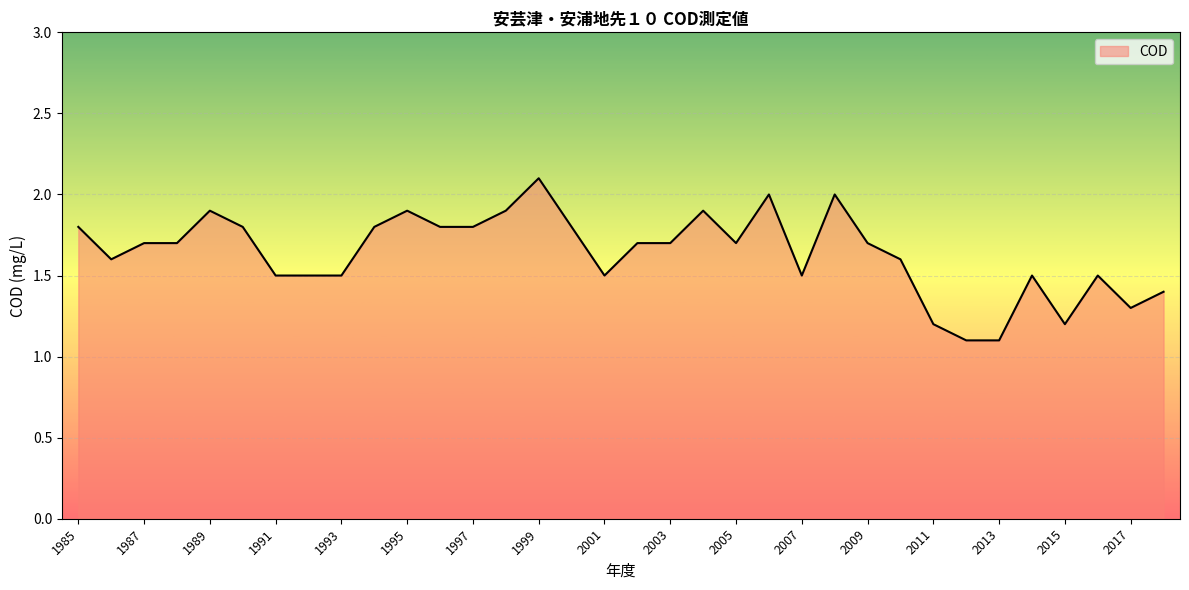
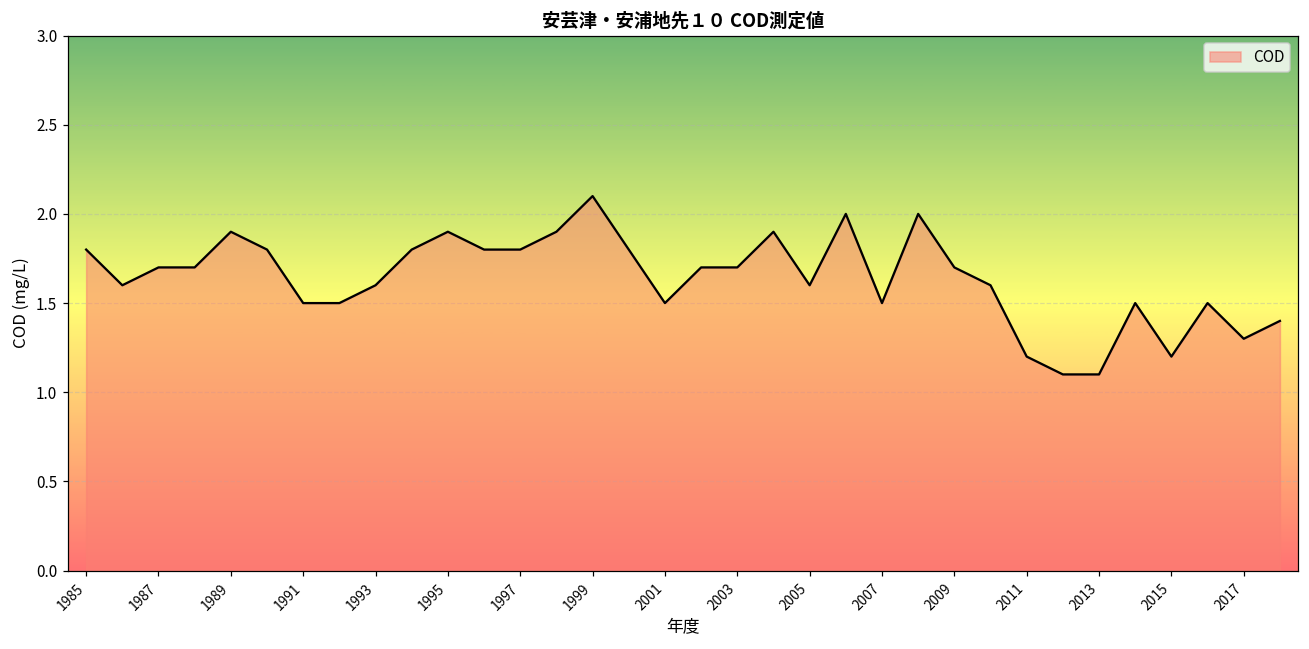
  {
    "1985": 1.8,
    "1987": 1.7,
    "1989": 1.9,
    "1991": 1.5,
-   "1993": 1.5,
+   "1993": 1.6,
    "1995": 1.9,
    "1997": 1.8,
    "1999": 2.1,
    "2001": 1.5,
    "2003": 1.7,
-   "2005": 1.7,
+   "2005": 1.6,
    "2007": 1.5,
    "2009": 1.7,
    "2011": 1.2,
    "2013": 1.1,
    "2015": 1.2,
    "2017": 1.3
  }
